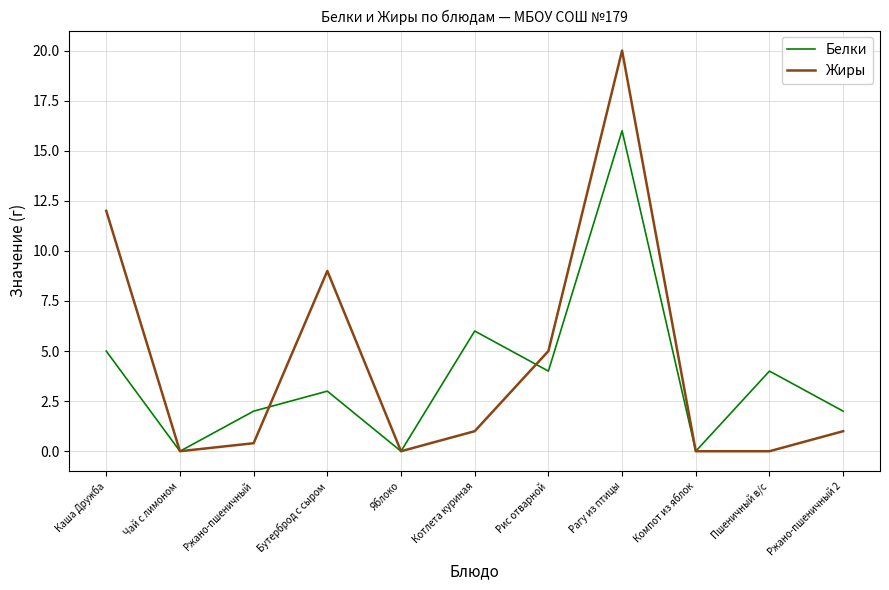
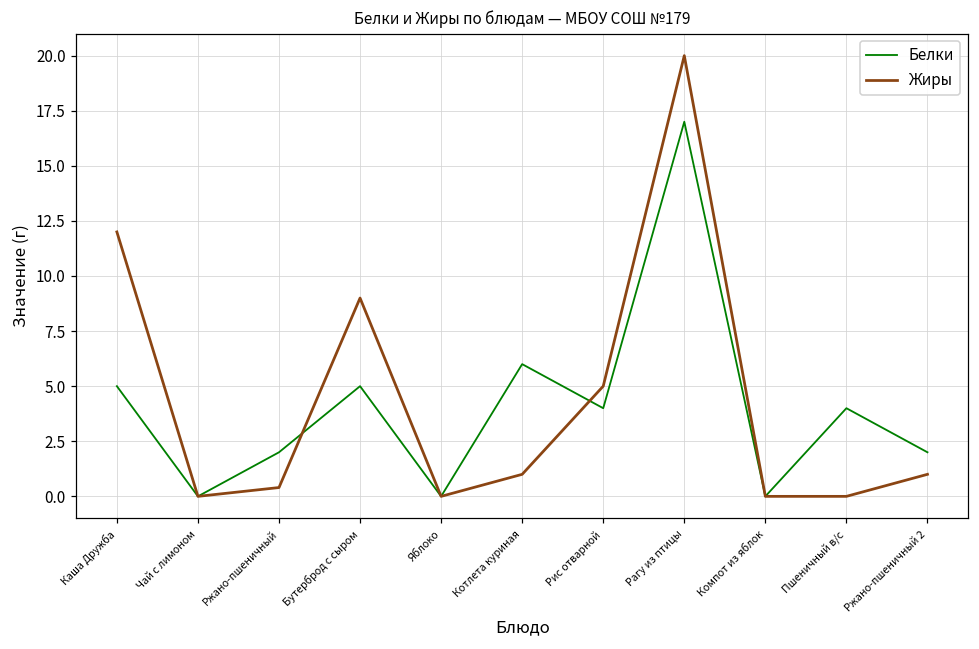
  {
    "Белки": {
      "Каша Дружба": 5,
      "Ржано-пшеничный": 2,
-     "Бутерброд с сыром": 3,
+     "Бутерброд с сыром": 5,
      "Котлета куриная": 6,
      "Рис отварной": 4,
-     "Рагу из птицы": 16,
+     "Рагу из птицы": 17,
      "Пшеничный в/с": 4,
      "Ржано-пшеничный 2": 2
    },
    "Жиры": {
      "Каша Дружба": 12,
      "Ржано-пшеничный": 0.4,
      "Бутерброд с сыром": 9,
      "Котлета куриная": 1,
      "Рис отварной": 5,
      "Рагу из птицы": 20,
      "Пшеничный в/с": 0,
      "Ржано-пшеничный 2": 1
    }
  }
